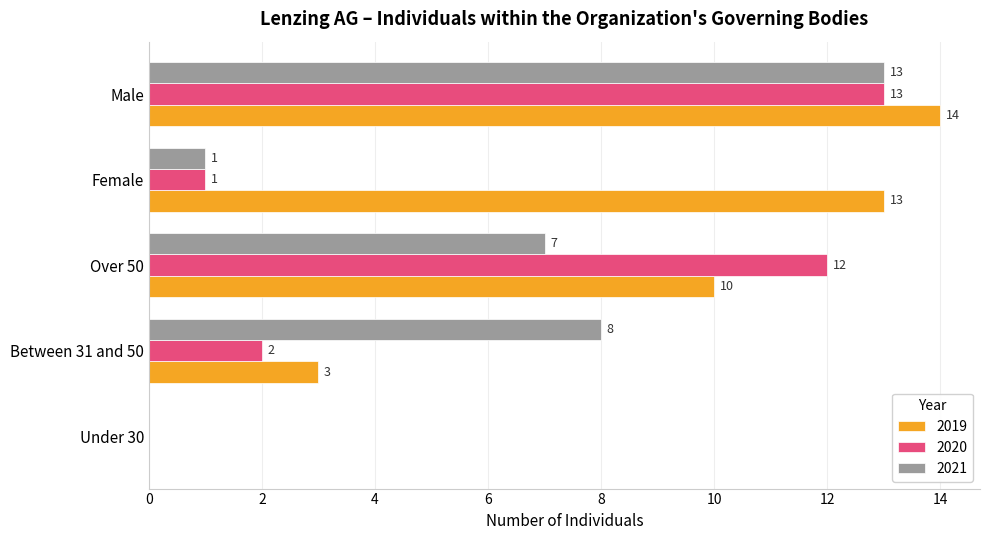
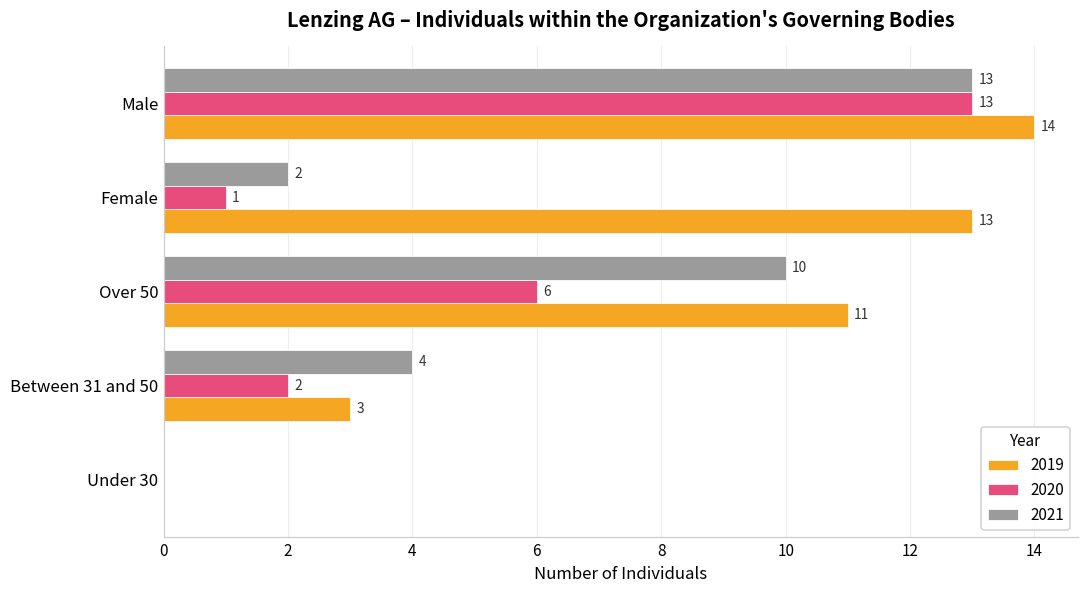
  {
    "2019": {
      "Male": 14,
      "Female": 13,
-     "Over 50": 10,
+     "Over 50": 11,
      "Between 31 and 50": 3
    },
    "2020": {
      "Male": 13,
      "Female": 1,
-     "Over 50": 12,
+     "Over 50": 6,
      "Between 31 and 50": 2
    },
    "2021": {
      "Male": 13,
-     "Female": 1,
-     "Over 50": 7,
-     "Between 31 and 50": 8
+     "Female": 2,
+     "Over 50": 10,
+     "Between 31 and 50": 4
    }
  }
